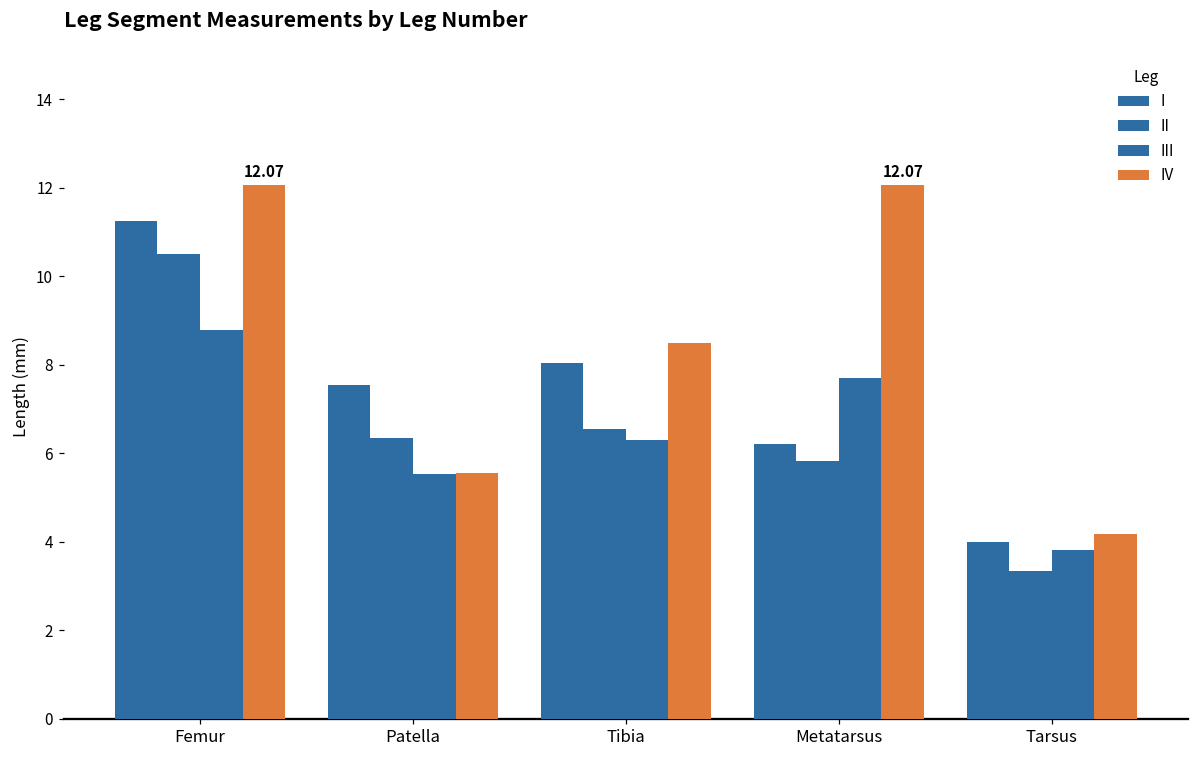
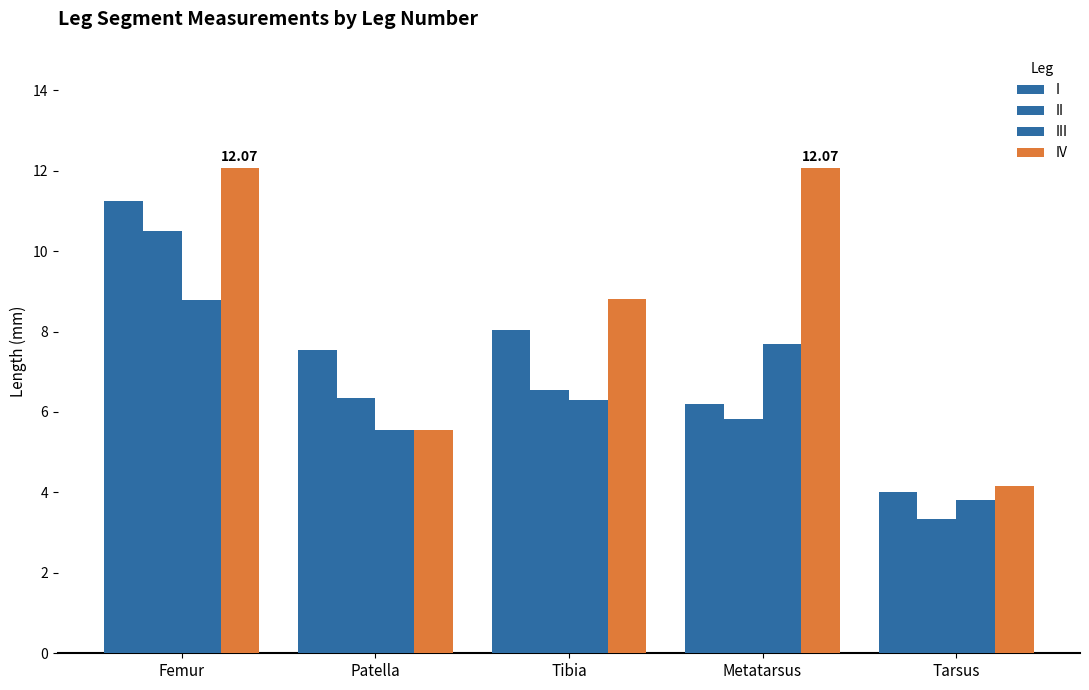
  {
    "IV": {
      "Patella": 5.6,
-     "Tibia": 8.5,
+     "Tibia": 8.8,
      "Tarsus": 4.2
    }
  }
